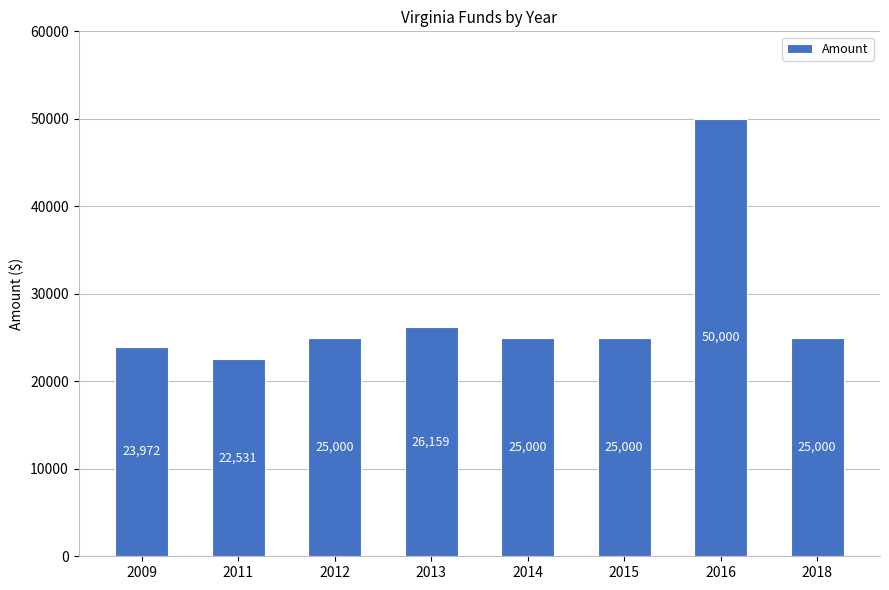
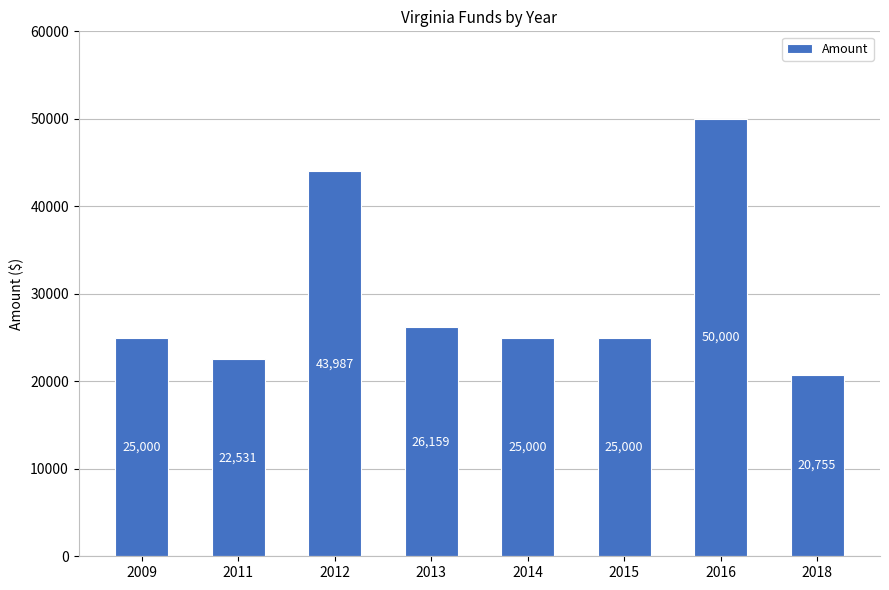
  {
-   "2009": "23,972",
+   "2009": "25,000",
    "2011": "22,531",
-   "2012": "25,000",
+   "2012": "43,987",
    "2013": "26,159",
    "2014": "25,000",
    "2015": "25,000",
    "2016": "50,000",
-   "2018": "25,000"
+   "2018": "20,755"
  }
